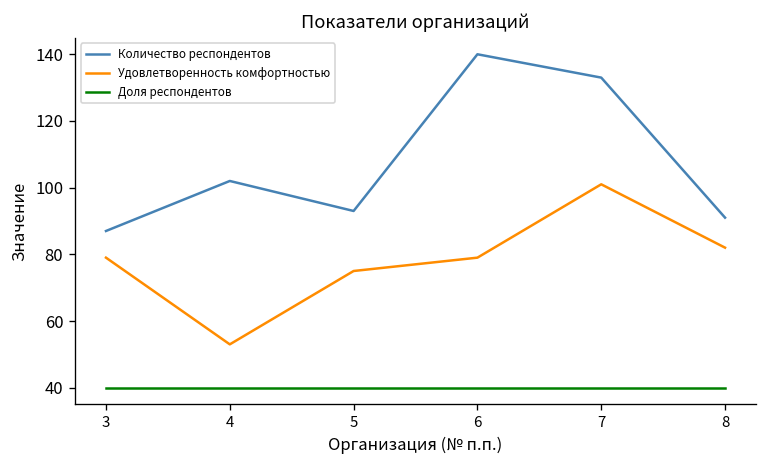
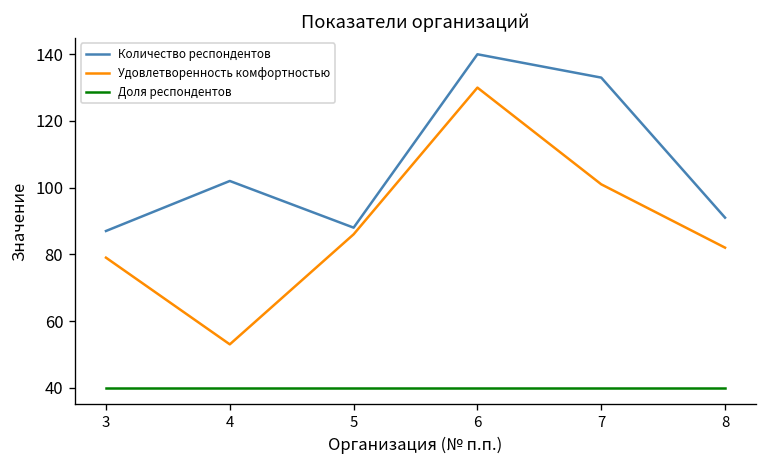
  {
    "Количество респондентов": {
      "3": 87,
      "4": 102,
-     "5": 93,
+     "5": 88,
      "6": 140,
      "7": 133,
      "8": 91
    },
    "Удовлетворенность комфортностью": {
      "3": 79,
      "4": 53,
-     "5": 75,
-     "6": 79,
+     "5": 86,
+     "6": 130,
      "7": 101,
      "8": 82
    },
    "Доля респондентов": {
      "3": 40,
      "4": 40,
      "5": 40,
      "6": 40,
      "7": 40,
      "8": 40
    }
  }
